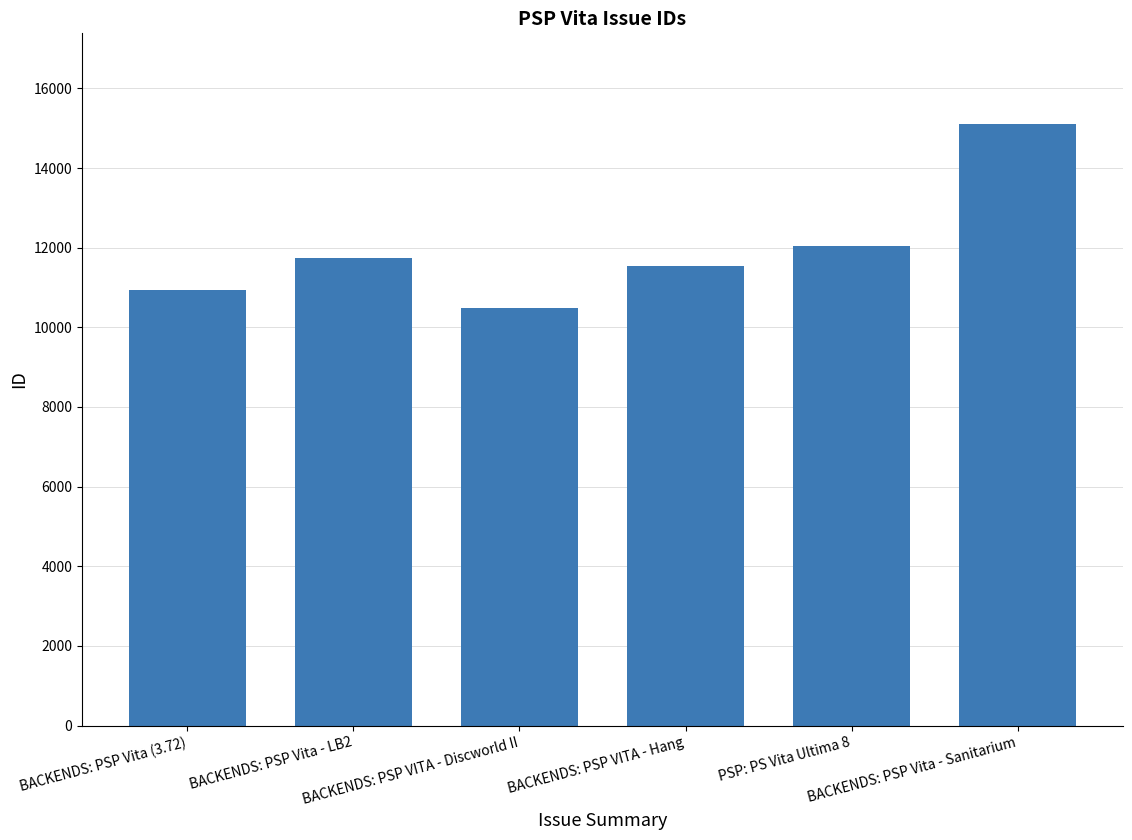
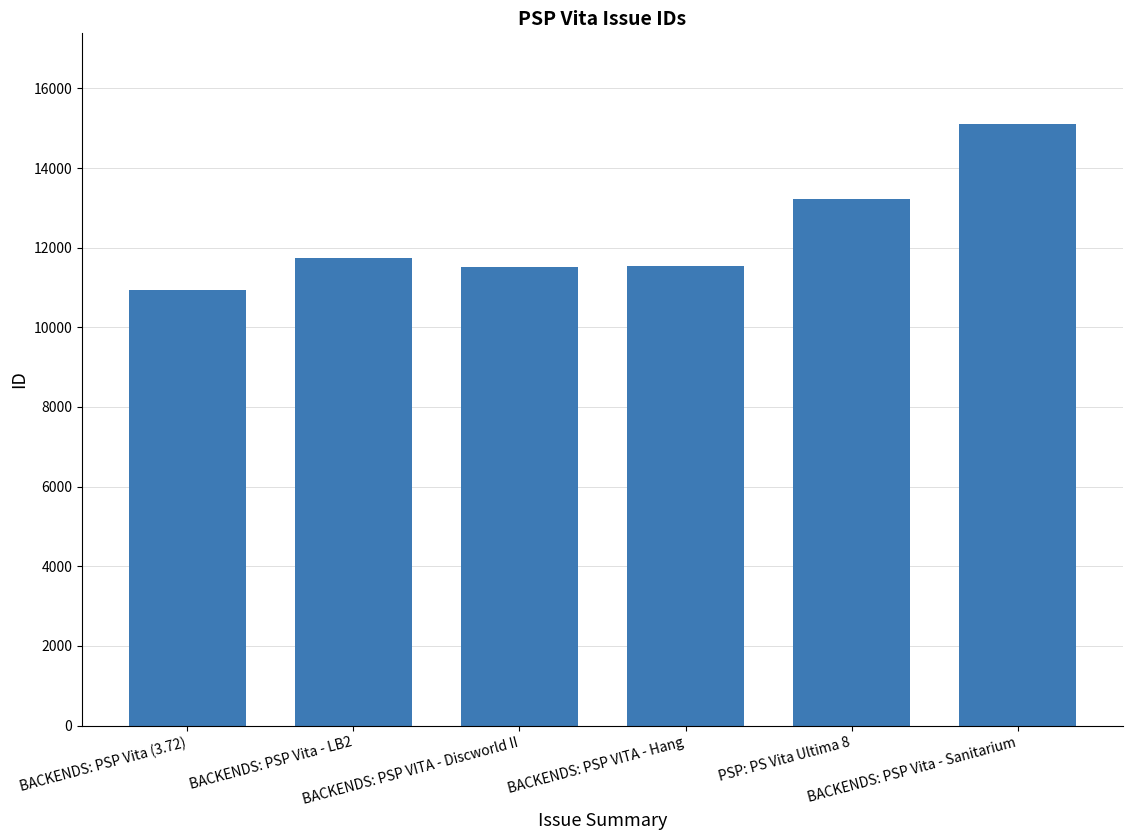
  {
    "BACKENDS: PSP Vita (3.72)": 10900,
    "BACKENDS: PSP Vita - LB2": 11700,
-   "BACKENDS: PSP VITA - Discworld II": 10500,
+   "BACKENDS: PSP VITA - Discworld II": 11500,
    "BACKENDS: PSP VITA - Hang": 11500,
-   "PSP: PS Vita Ultima 8": 12000,
+   "PSP: PS Vita Ultima 8": 13200,
    "BACKENDS: PSP Vita - Sanitarium": 15100
  }
